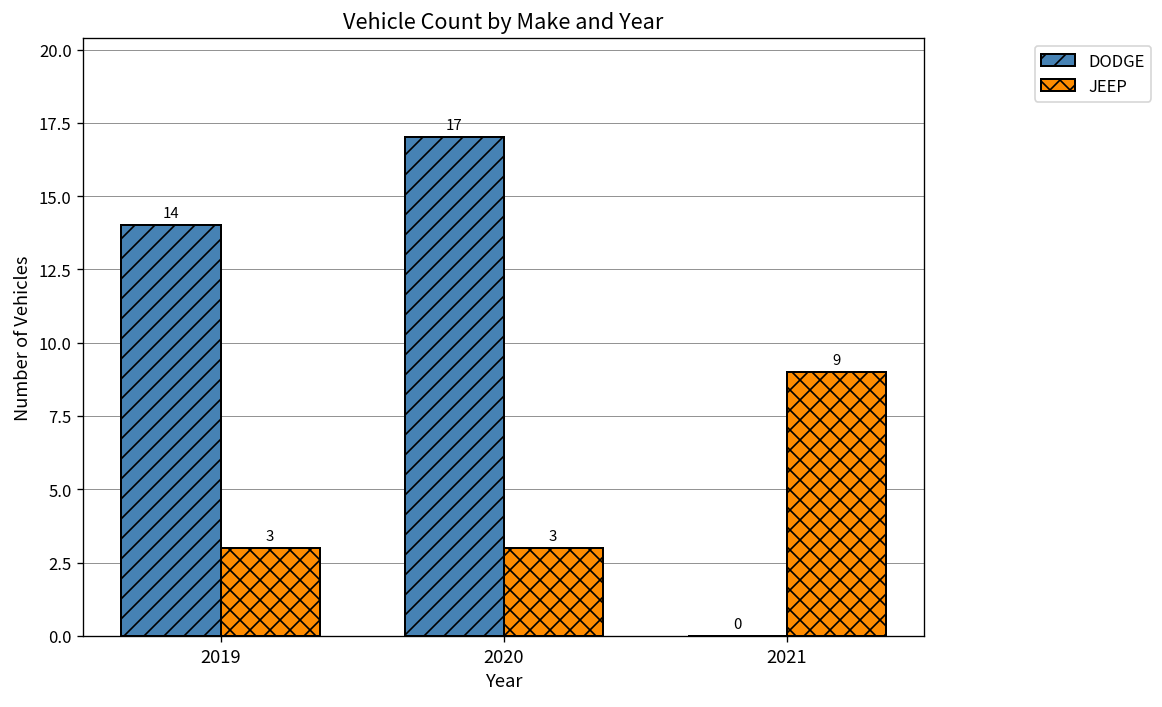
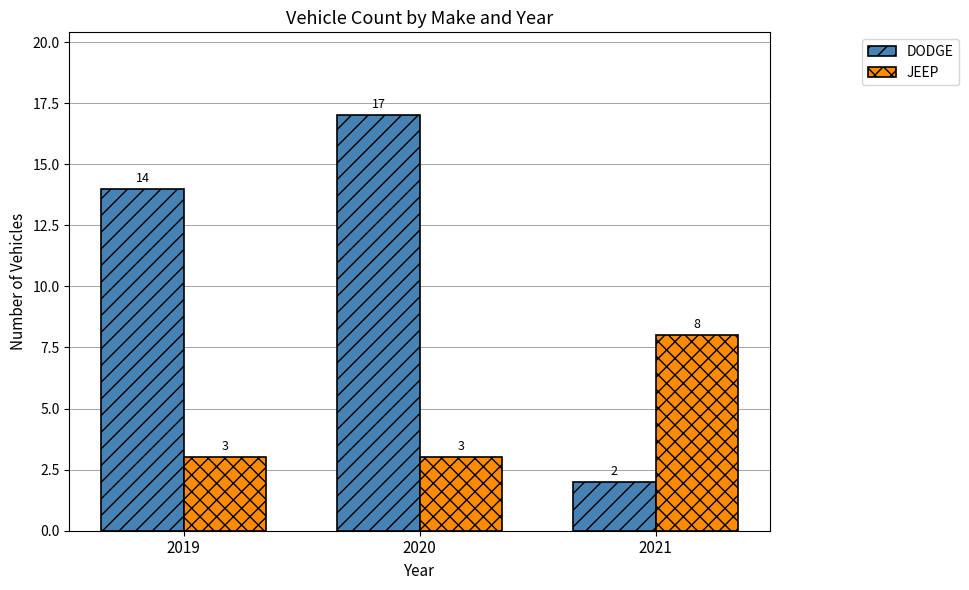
  {
    "DODGE": {
      "2019": 14,
      "2020": 17,
-     "2021": 0
+     "2021": 2
    },
    "JEEP": {
      "2019": 3,
      "2020": 3,
-     "2021": 9
+     "2021": 8
    }
  }
